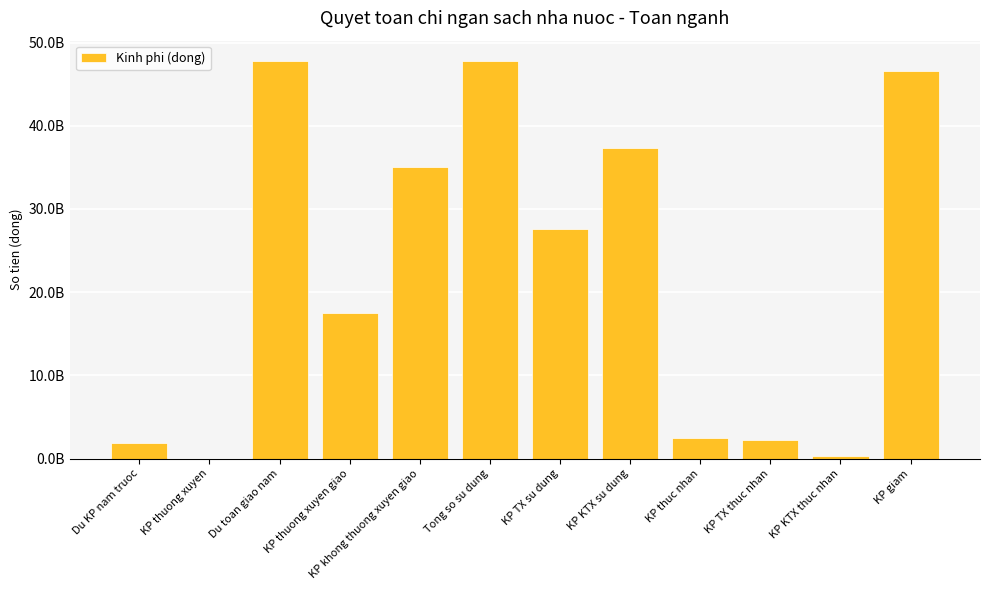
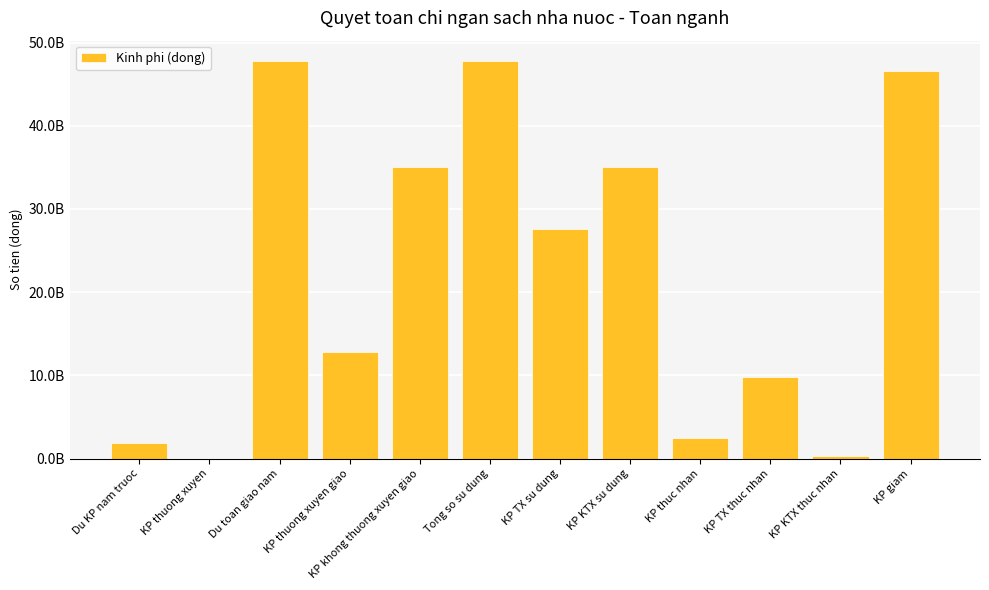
  {
    "Du KP nam truoc": 2000000000,
    "Du toan giao nam": 48000000000,
-   "KP thuong xuyen giao": 18000000000,
+   "KP thuong xuyen giao": 13000000000,
    "KP khong thuong xuyen giao": 35000000000,
    "Tong so su dung": 48000000000,
    "KP TX su dung": 28000000000,
-   "KP KTX su dung": 37000000000,
+   "KP KTX su dung": 35000000000,
    "KP thuc nhan": 2000000000,
-   "KP TX thuc nhan": 2000000000,
+   "KP TX thuc nhan": 10000000000,
    "KP giam": 47000000000
  }
